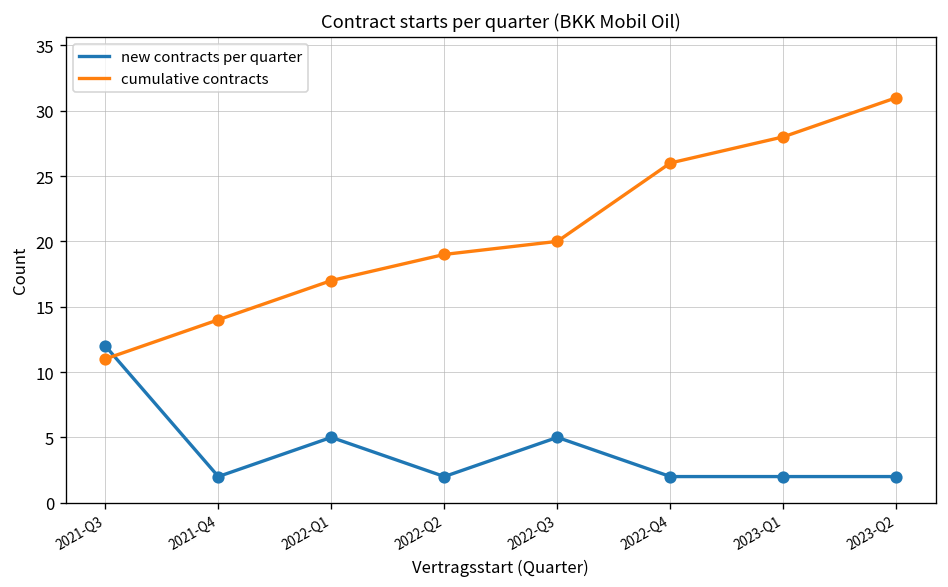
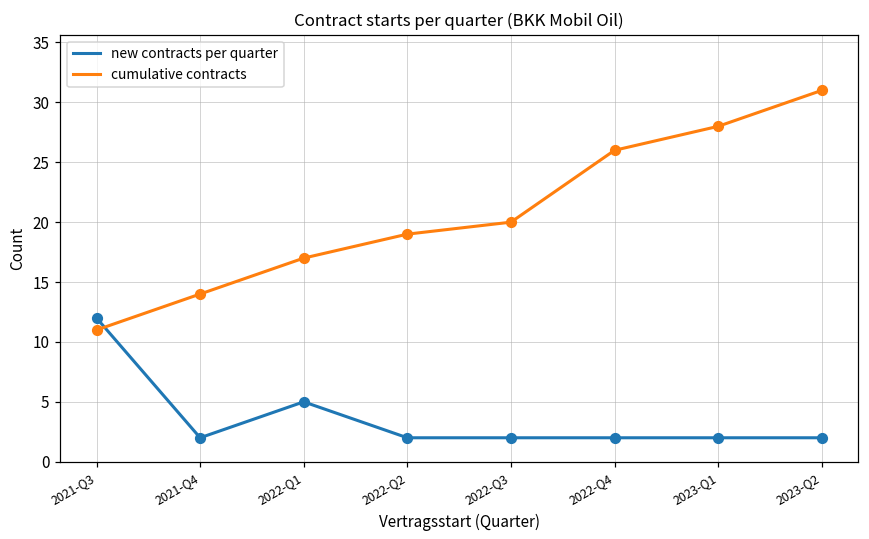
  {
    "new contracts per quarter": {
      "2021-Q3": 12,
      "2021-Q4": 2,
      "2022-Q1": 5,
      "2022-Q2": 2,
-     "2022-Q3": 5,
+     "2022-Q3": 2,
      "2022-Q4": 2,
      "2023-Q1": 2,
      "2023-Q2": 2
    },
    "cumulative contracts": {
      "2021-Q3": 11,
      "2021-Q4": 14,
      "2022-Q1": 17,
      "2022-Q2": 19,
      "2022-Q3": 20,
      "2022-Q4": 26,
      "2023-Q1": 28,
      "2023-Q2": 31
    }
  }
